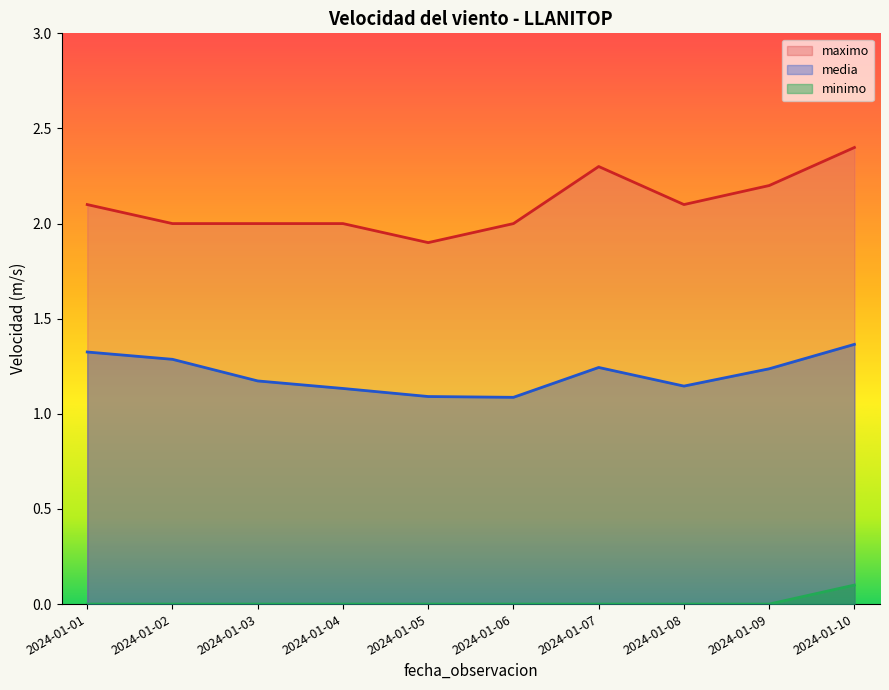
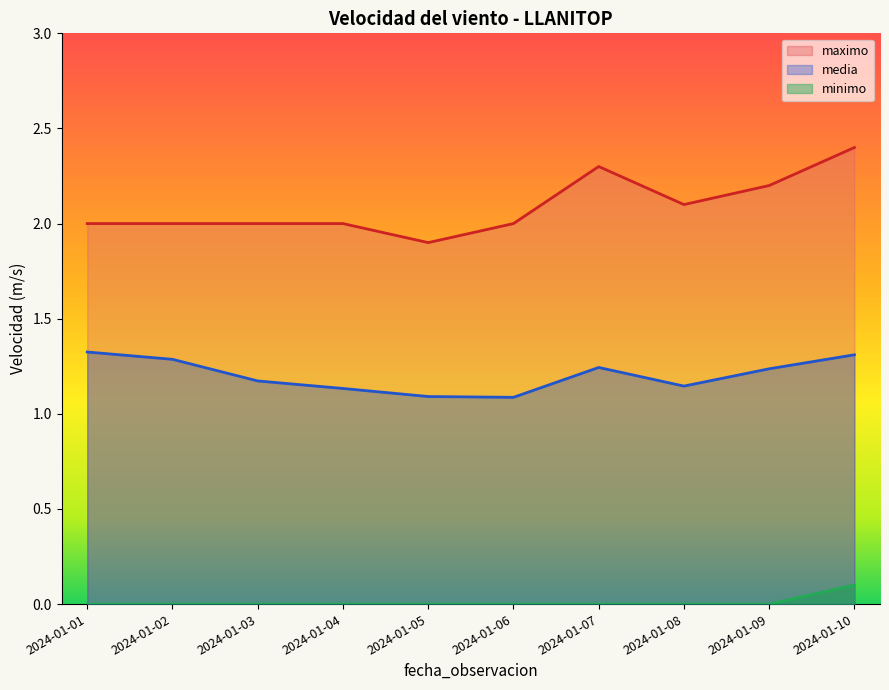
  {
    "maximo": {
-     "2024-01-01": 2.1,
+     "2024-01-01": 2.0,
      "2024-01-02": 2.0,
      "2024-01-03": 2.0,
      "2024-01-04": 2.0,
      "2024-01-05": 1.9,
      "2024-01-06": 2.0,
      "2024-01-07": 2.3,
      "2024-01-08": 2.1,
      "2024-01-09": 2.2,
      "2024-01-10": 2.4
    },
    "media": {
      "2024-01-01": 1.33,
      "2024-01-02": 1.29,
      "2024-01-03": 1.17,
      "2024-01-04": 1.13,
      "2024-01-05": 1.09,
      "2024-01-06": 1.09,
      "2024-01-07": 1.24,
      "2024-01-08": 1.15,
      "2024-01-09": 1.24,
-     "2024-01-10": 1.37
+     "2024-01-10": 1.31
    },
    "minimo": {
      "2024-01-01": 0.00,
      "2024-01-02": 0.00,
      "2024-01-03": 0.00,
      "2024-01-04": 0.00,
      "2024-01-05": 0.00,
      "2024-01-06": 0.00,
      "2024-01-07": 0.00,
      "2024-01-08": 0.00,
      "2024-01-09": 0.00,
      "2024-01-10": 0.10
    }
  }
